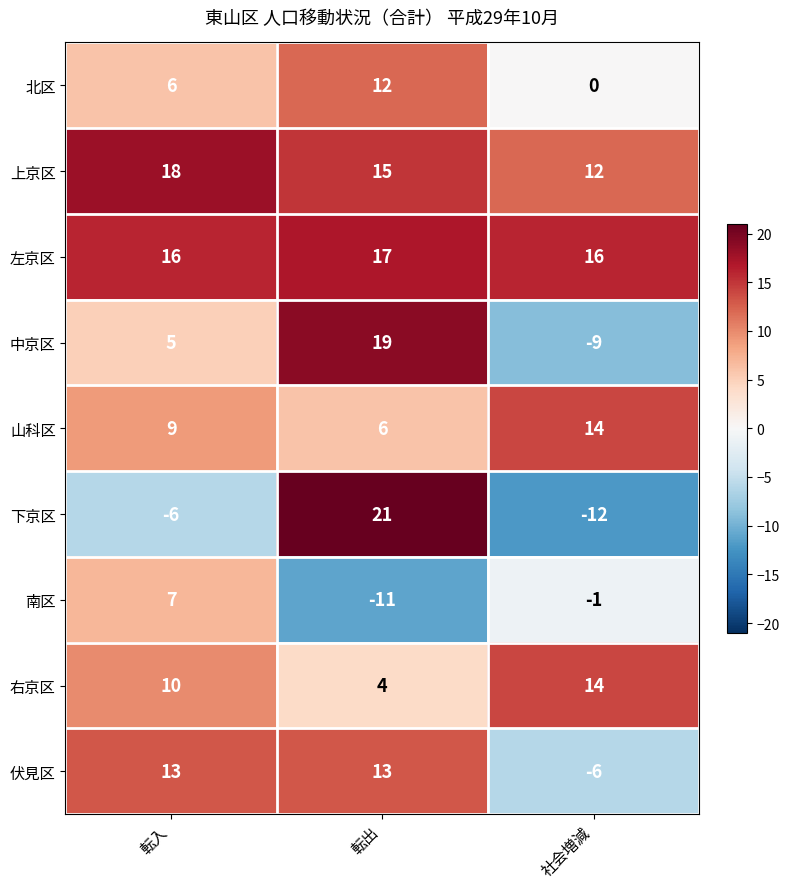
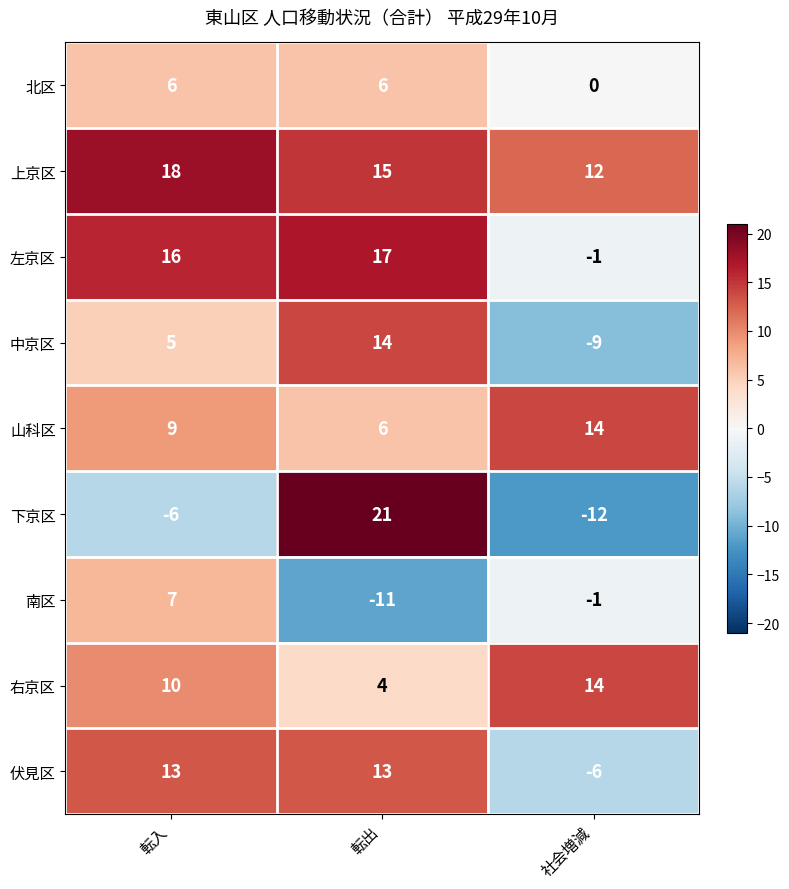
  {
    "北区": {
      "転入": 6,
-     "転出": 12,
+     "転出": 6,
      "社会増減": 0
    },
    "上京区": {
      "転入": 18,
      "転出": 15,
      "社会増減": 12
    },
    "左京区": {
      "転入": 16,
      "転出": 17,
-     "社会増減": 16
+     "社会増減": -1
    },
    "中京区": {
      "転入": 5,
-     "転出": 19,
+     "転出": 14,
      "社会増減": -9
    },
    "山科区": {
      "転入": 9,
      "転出": 6,
      "社会増減": 14
    },
    "下京区": {
      "転入": -6,
      "転出": 21,
      "社会増減": -12
    },
    "南区": {
      "転入": 7,
      "転出": -11,
      "社会増減": -1
    },
    "右京区": {
      "転入": 10,
      "転出": 4,
      "社会増減": 14
    },
    "伏見区": {
      "転入": 13,
      "転出": 13,
      "社会増減": -6
    }
  }
